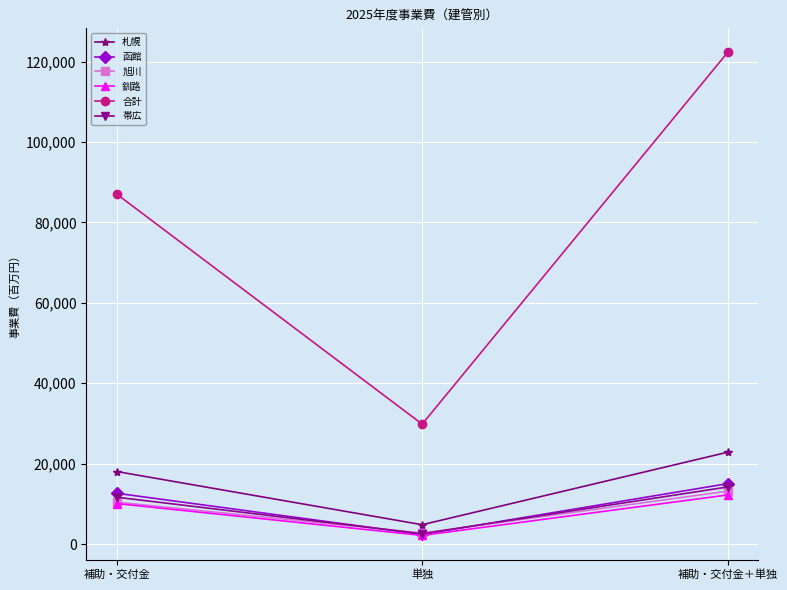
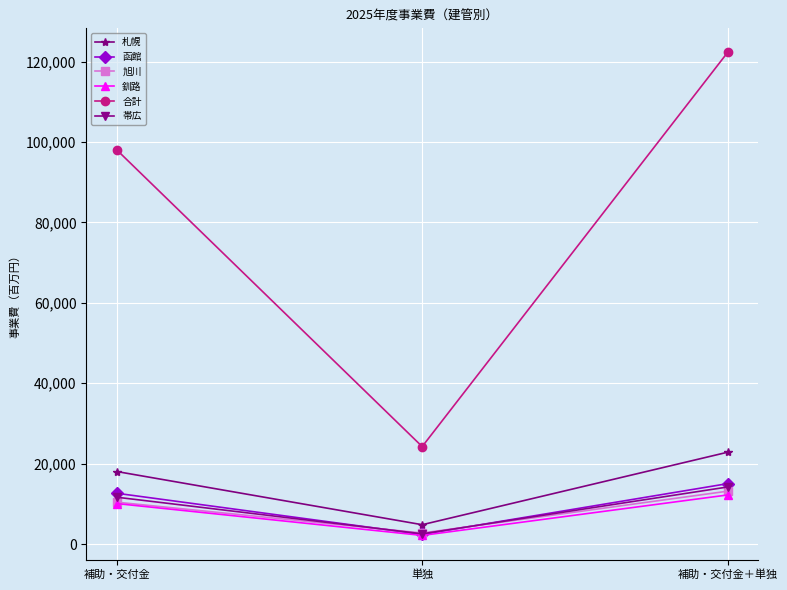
  {
    "函館": {
      "補助・交付金": "13,000",
      "補助・交付金＋単独": "15,000"
    },
    "旭川": {
      "補助・交付金＋単独": "13,000"
    },
    "釧路": {
      "補助・交付金＋単独": "12,000"
    },
    "合計": {
-     "補助・交付金": "87,000",
-     "単独": "30,000",
+     "補助・交付金": "98,000",
+     "単独": "24,000",
      "補助・交付金＋単独": "122,000"
    }
  }
